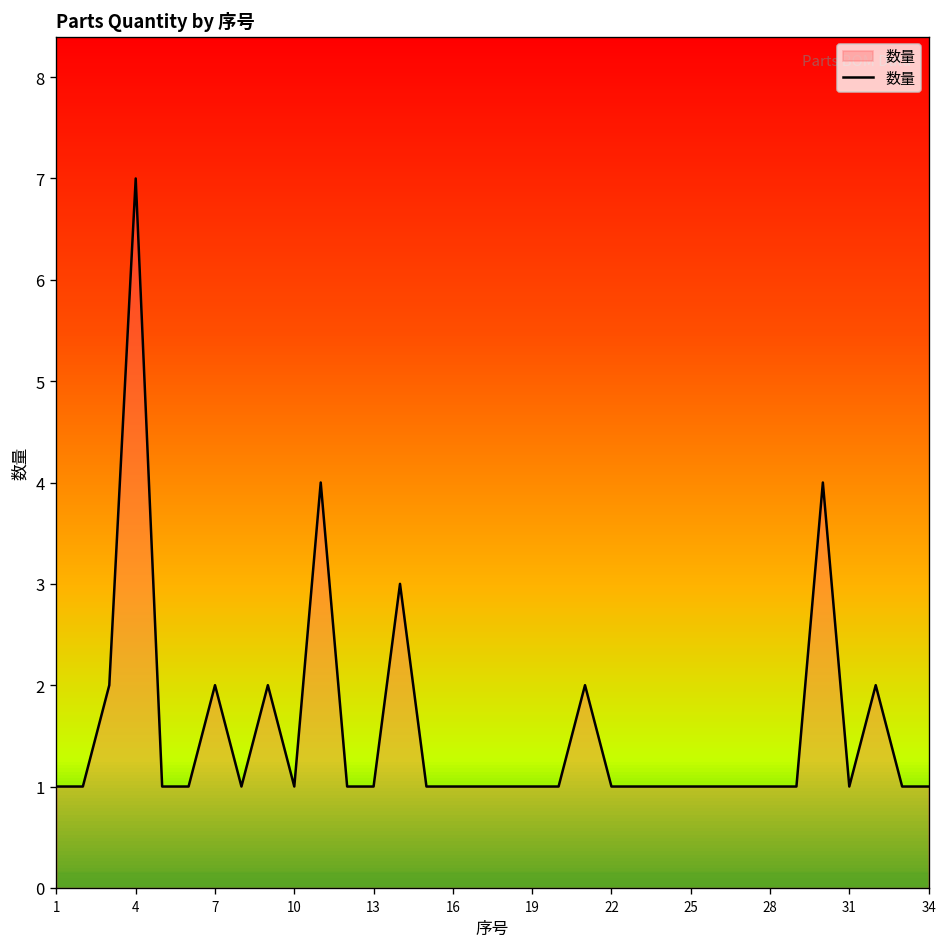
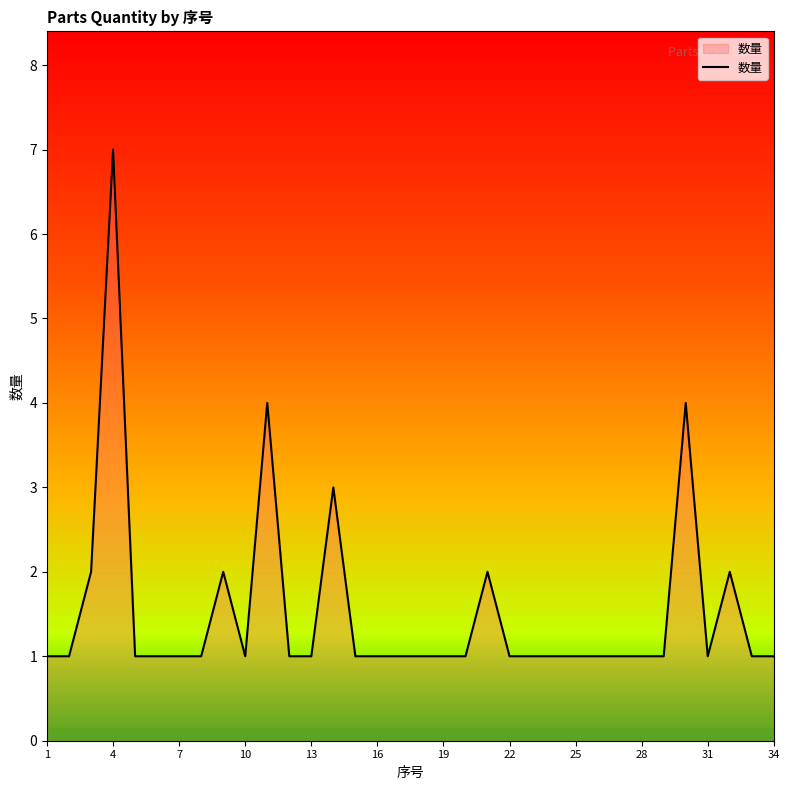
  {
    "1": 1,
    "4": 7,
-   "7": 2,
+   "7": 1,
    "10": 1,
    "13": 1,
    "16": 1,
    "19": 1,
    "22": 1,
    "25": 1,
    "28": 1,
    "31": 1,
    "34": 1
  }
